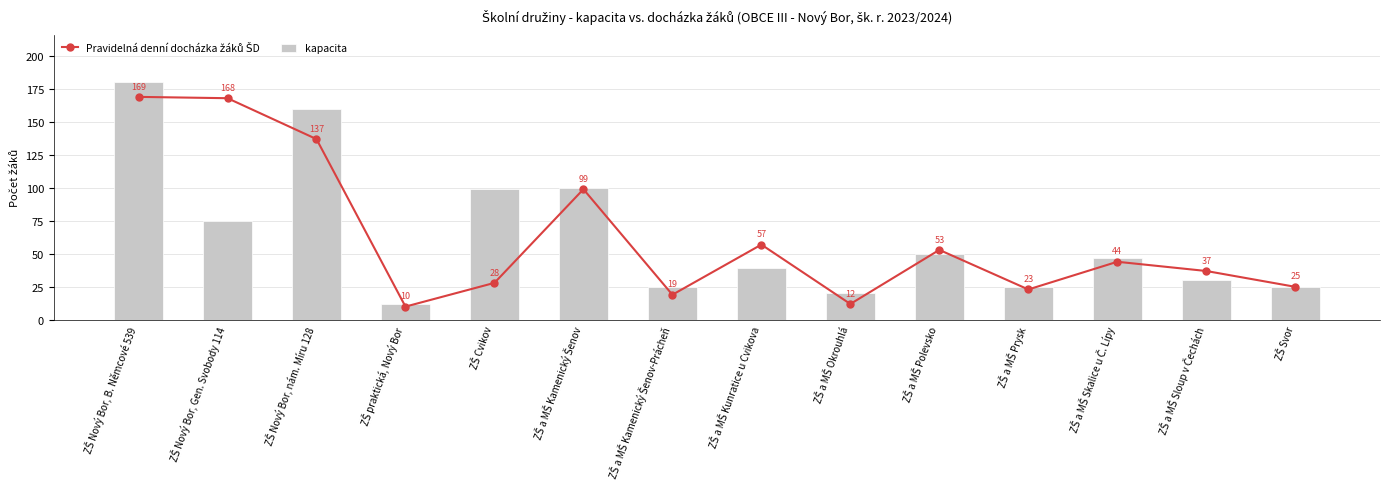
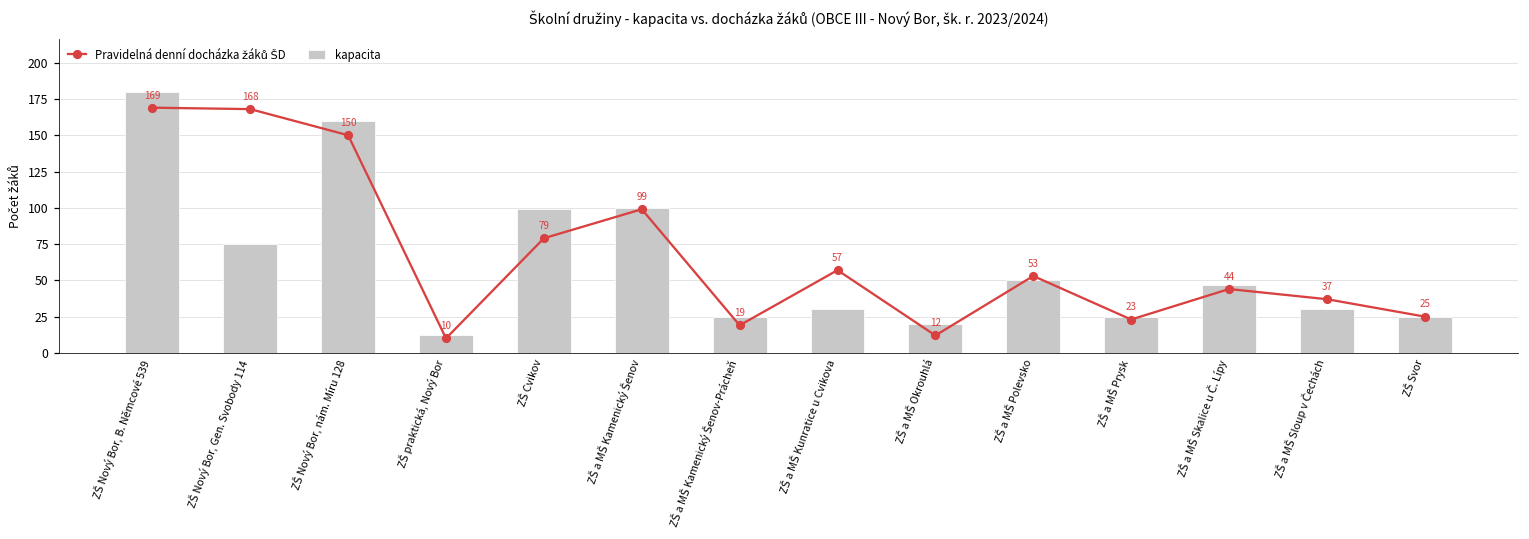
  {
    "Pravidelná denní docházka žáků ŠD": {
      "ZŠ Nový Bor, B. Němcové 539": 169,
      "ZŠ Nový Bor, Gen. Svobody 114": 168,
-     "ZŠ Nový Bor, nám. Míru 128": 137,
+     "ZŠ Nový Bor, nám. Míru 128": 150,
      "ZŠ praktická, Nový Bor": 10,
-     "ZŠ Cvikov": 28,
+     "ZŠ Cvikov": 79,
      "ZŠ a MŠ Kamenický Šenov": 99,
      "ZŠ a MŠ Kamenický Šenov-Prácheň": 19,
      "ZŠ a MŠ Kunratice u Cvikova": 57,
      "ZŠ a MŠ Okrouhlá": 12,
      "ZŠ a MŠ Polevsko": 53,
      "ZŠ a MŠ Prysk": 23,
      "ZŠ a MŠ Skalice u Č. Lípy": 44,
      "ZŠ a MŠ Sloup v Čechách": 37,
      "ZŠ Svor": 25
    },
    "kapacita": {
      "ZŠ Nový Bor, Gen. Svobody 114": 75,
-     "ZŠ a MŠ Kunratice u Cvikova": 39,
+     "ZŠ a MŠ Kunratice u Cvikova": 30,
      "ZŠ a MŠ Polevsko": 50,
      "ZŠ a MŠ Sloup v Čechách": 30
    }
  }
